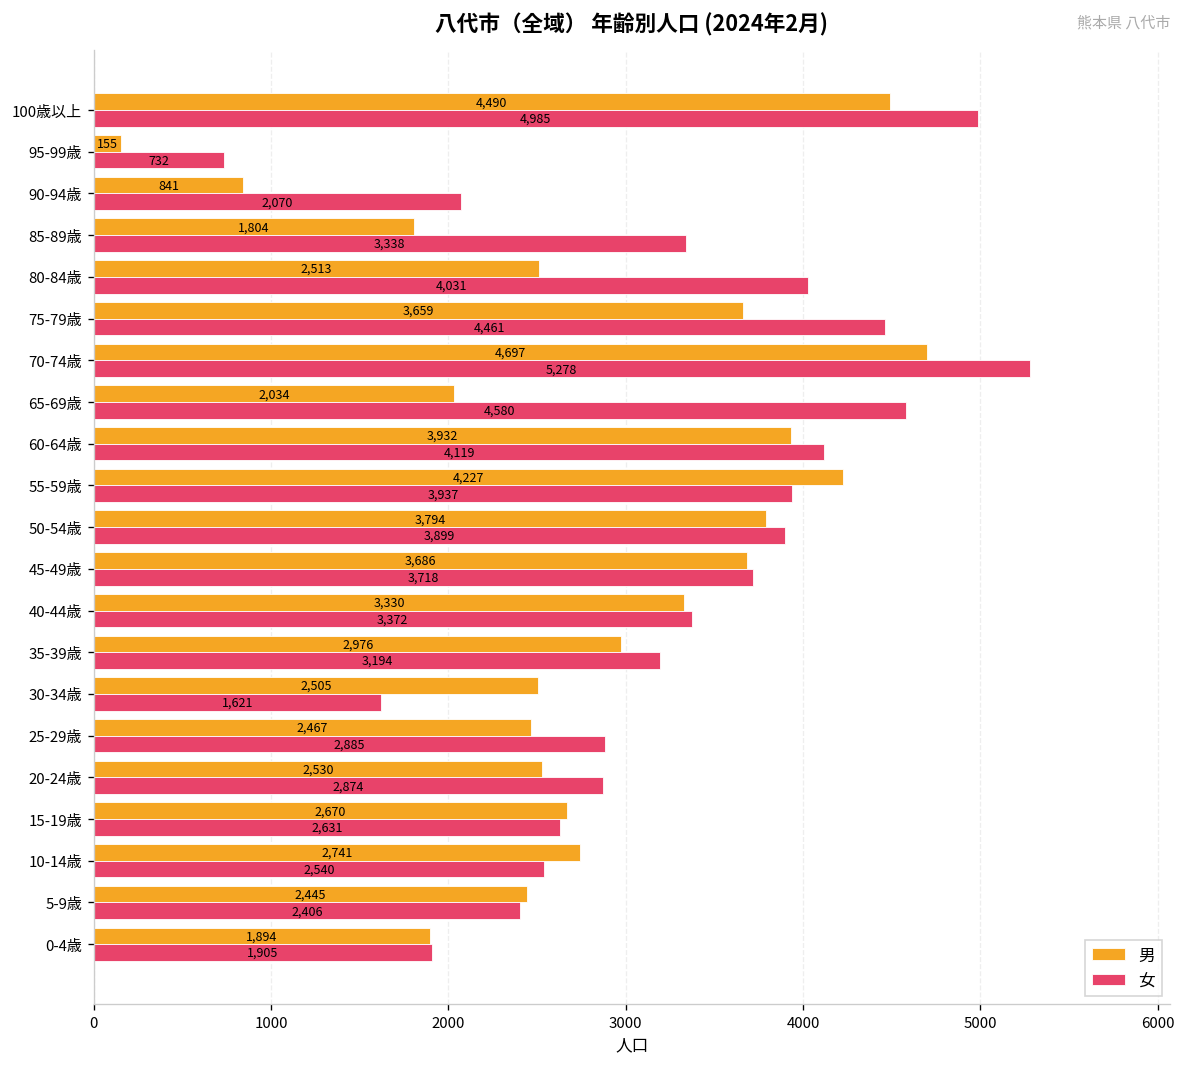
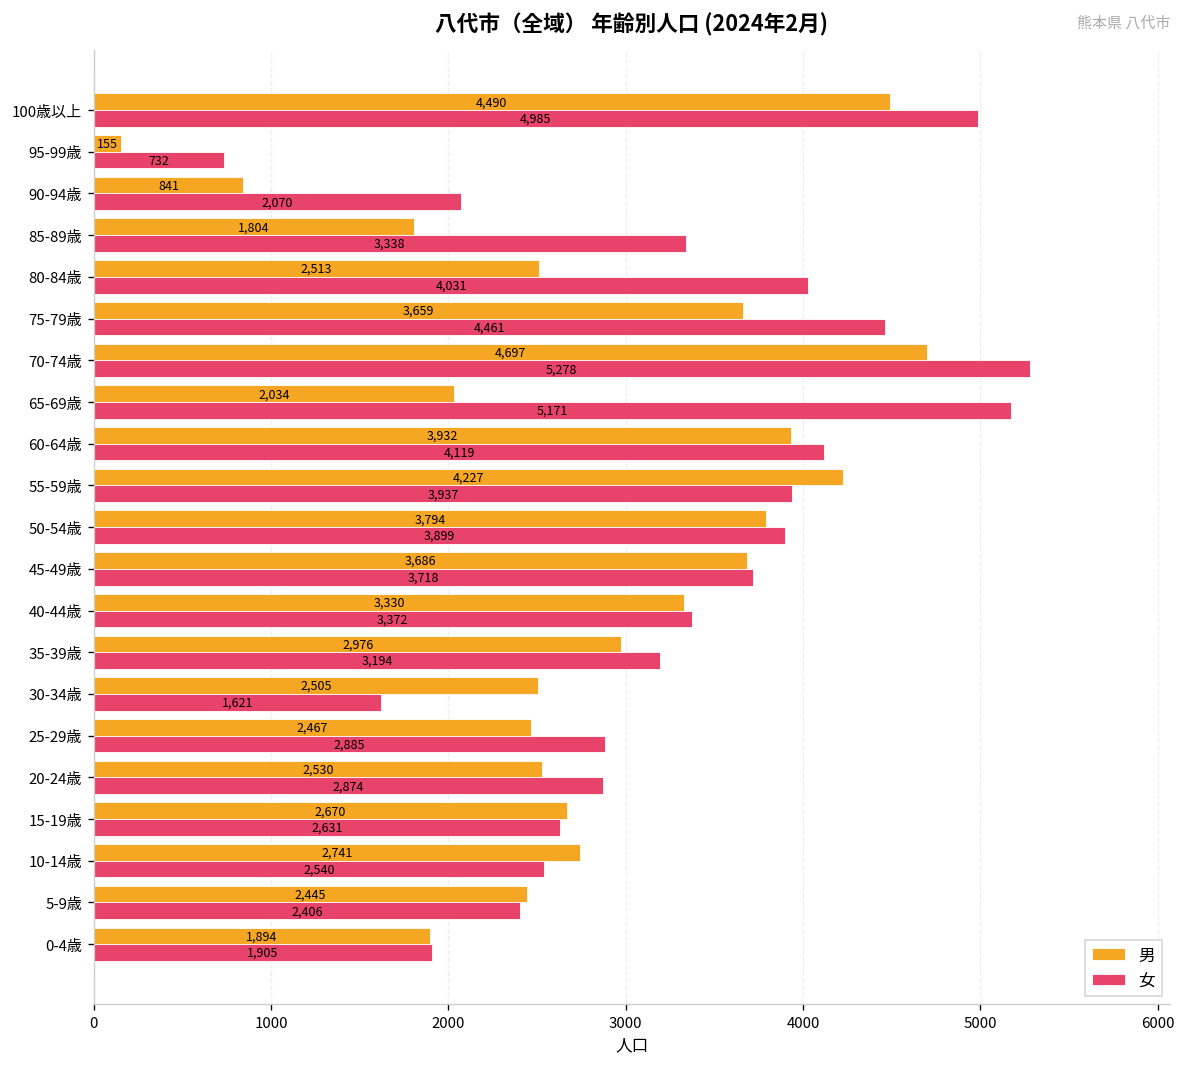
  {
    "男": {
      "100歳以上": "4,490",
      "95-99歳": "155",
      "90-94歳": "841",
      "85-89歳": "1,804",
      "80-84歳": "2,513",
      "75-79歳": "3,659",
      "70-74歳": "4,697",
      "65-69歳": "2,034",
      "60-64歳": "3,932",
      "55-59歳": "4,227",
      "50-54歳": "3,794",
      "45-49歳": "3,686",
      "40-44歳": "3,330",
      "35-39歳": "2,976",
      "30-34歳": "2,505",
      "25-29歳": "2,467",
      "20-24歳": "2,530",
      "15-19歳": "2,670",
      "10-14歳": "2,741",
      "5-9歳": "2,445",
      "0-4歳": "1,894"
    },
    "女": {
      "100歳以上": "4,985",
      "95-99歳": "732",
      "90-94歳": "2,070",
      "85-89歳": "3,338",
      "80-84歳": "4,031",
      "75-79歳": "4,461",
      "70-74歳": "5,278",
-     "65-69歳": "4,580",
+     "65-69歳": "5,171",
      "60-64歳": "4,119",
      "55-59歳": "3,937",
      "50-54歳": "3,899",
      "45-49歳": "3,718",
      "40-44歳": "3,372",
      "35-39歳": "3,194",
      "30-34歳": "1,621",
      "25-29歳": "2,885",
      "20-24歳": "2,874",
      "15-19歳": "2,631",
      "10-14歳": "2,540",
      "5-9歳": "2,406",
      "0-4歳": "1,905"
    }
  }
